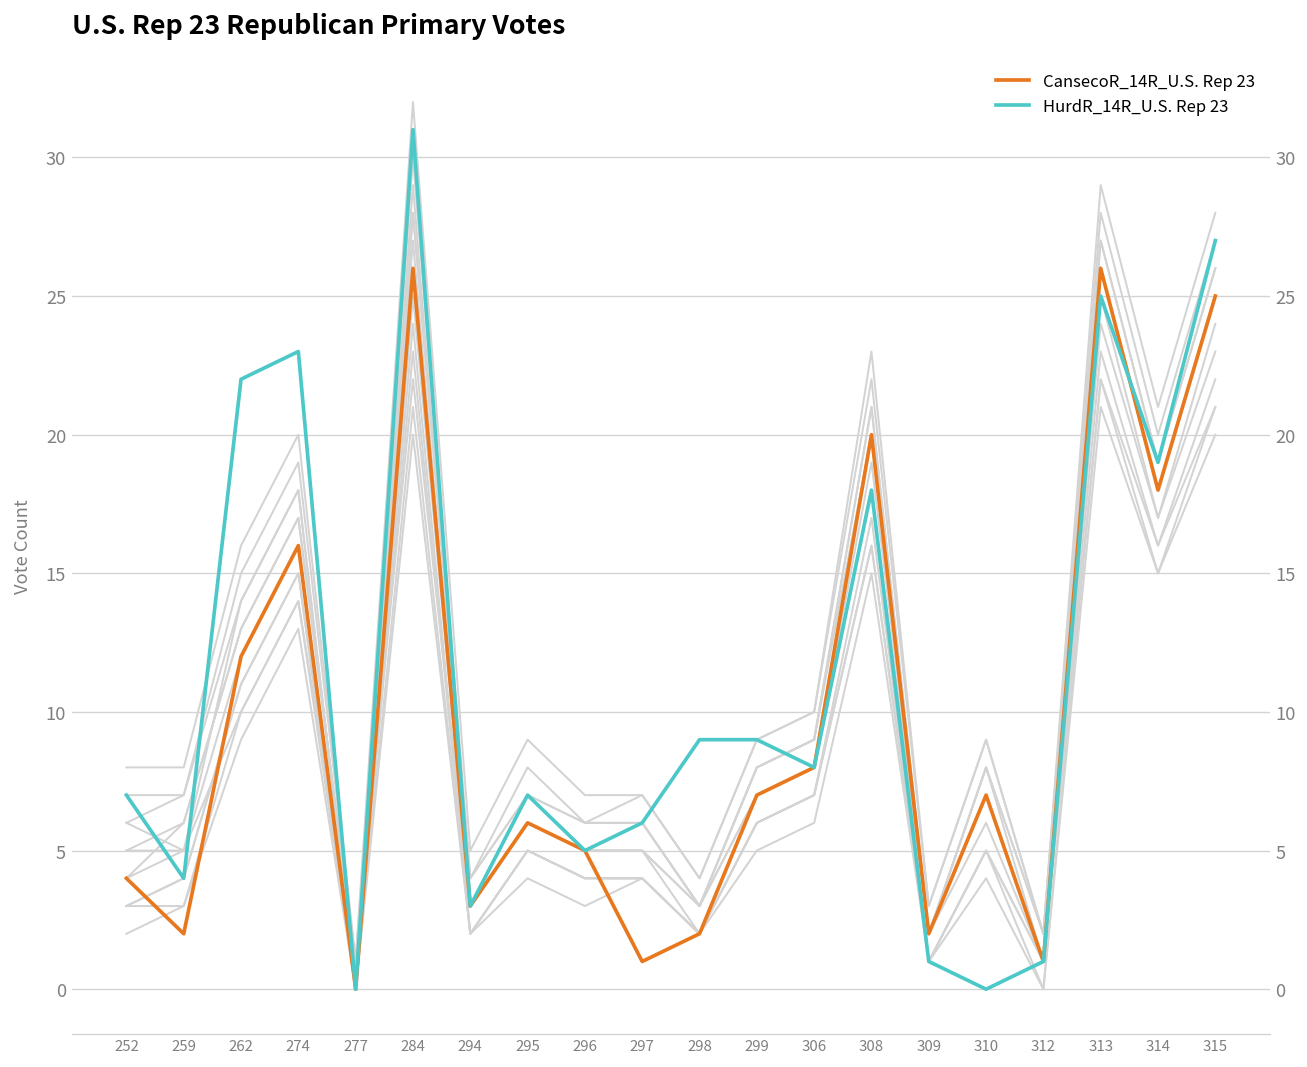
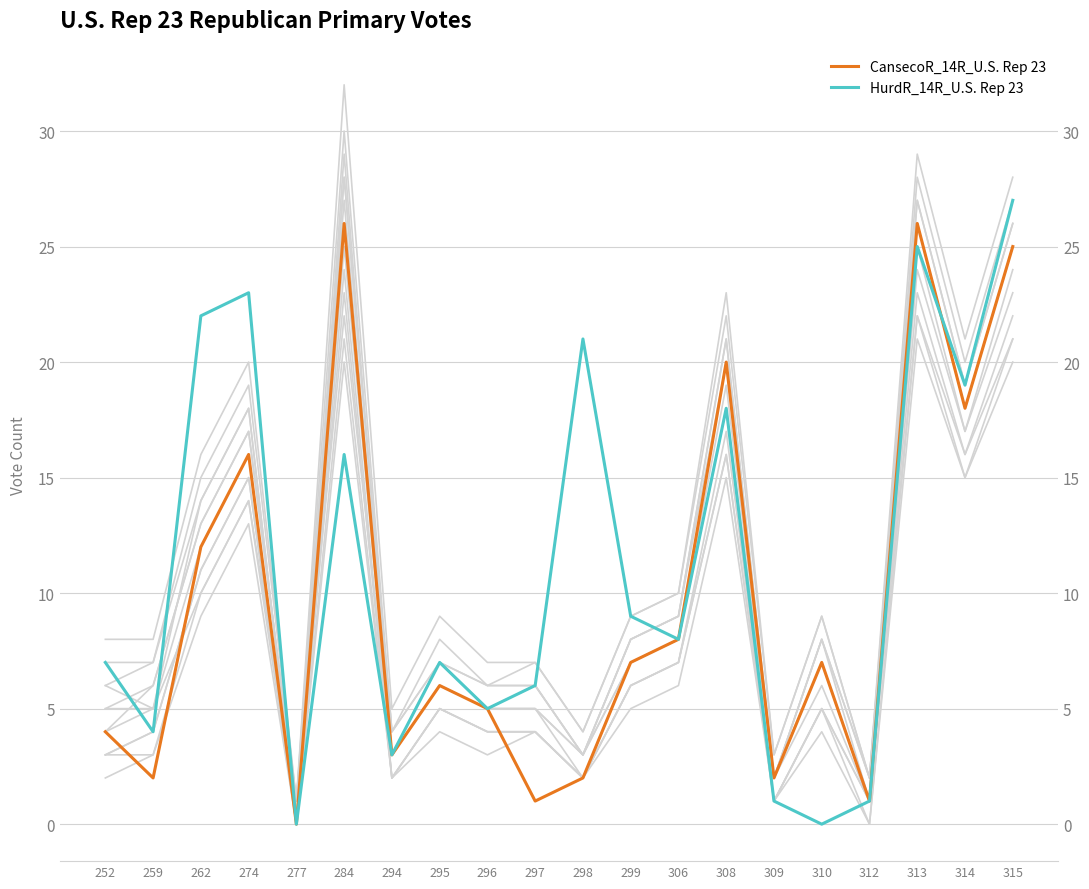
  {
    "CansecoR_14R_U.S. Rep 23": {
      "259": 2,
      "284": 26,
      "297": 1
    },
    "HurdR_14R_U.S. Rep 23": {
      "262": 22,
      "274": 23,
-     "284": 31,
-     "298": 9,
+     "284": 16,
+     "298": 21,
      "310": 0
    }
  }
